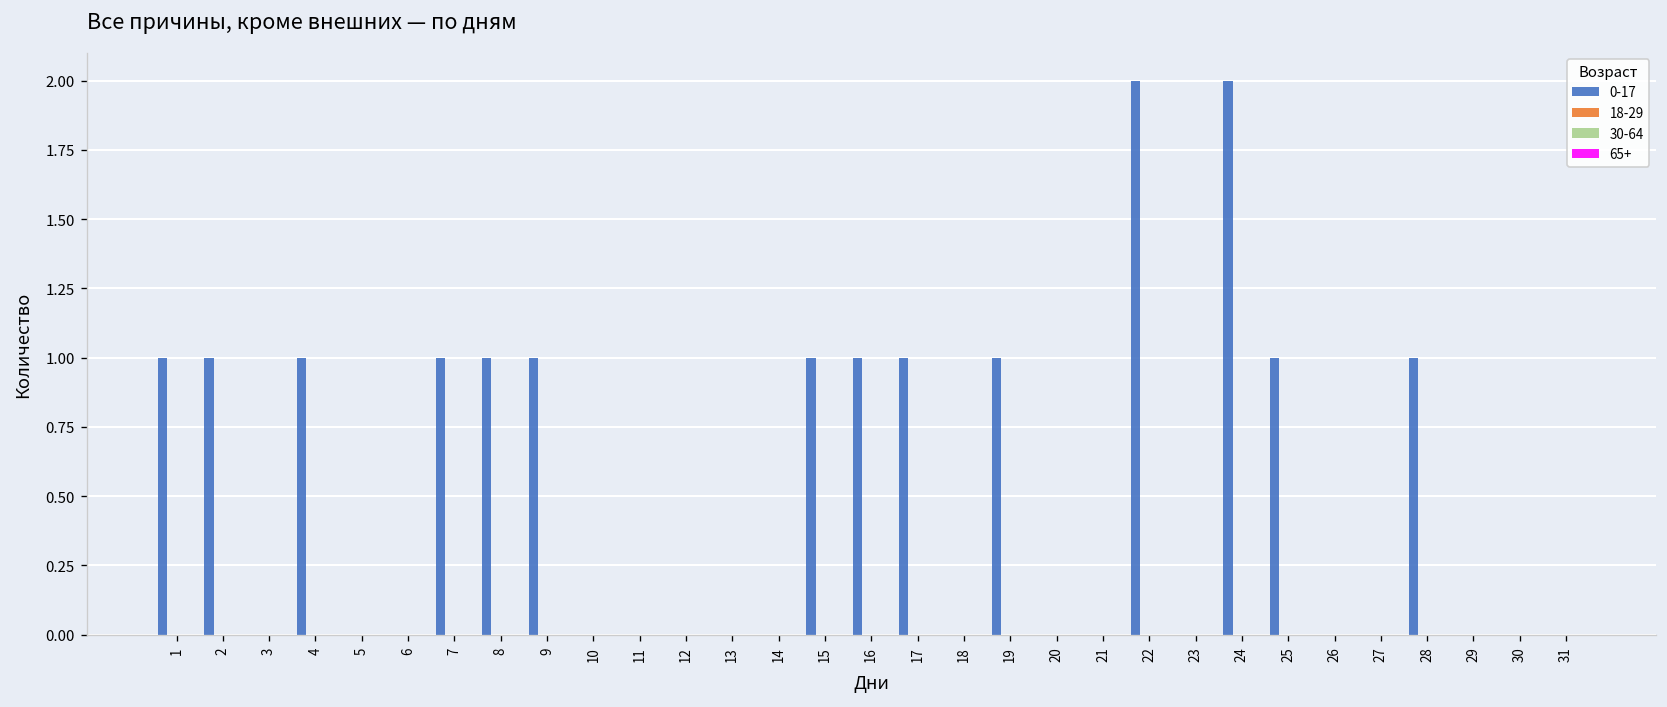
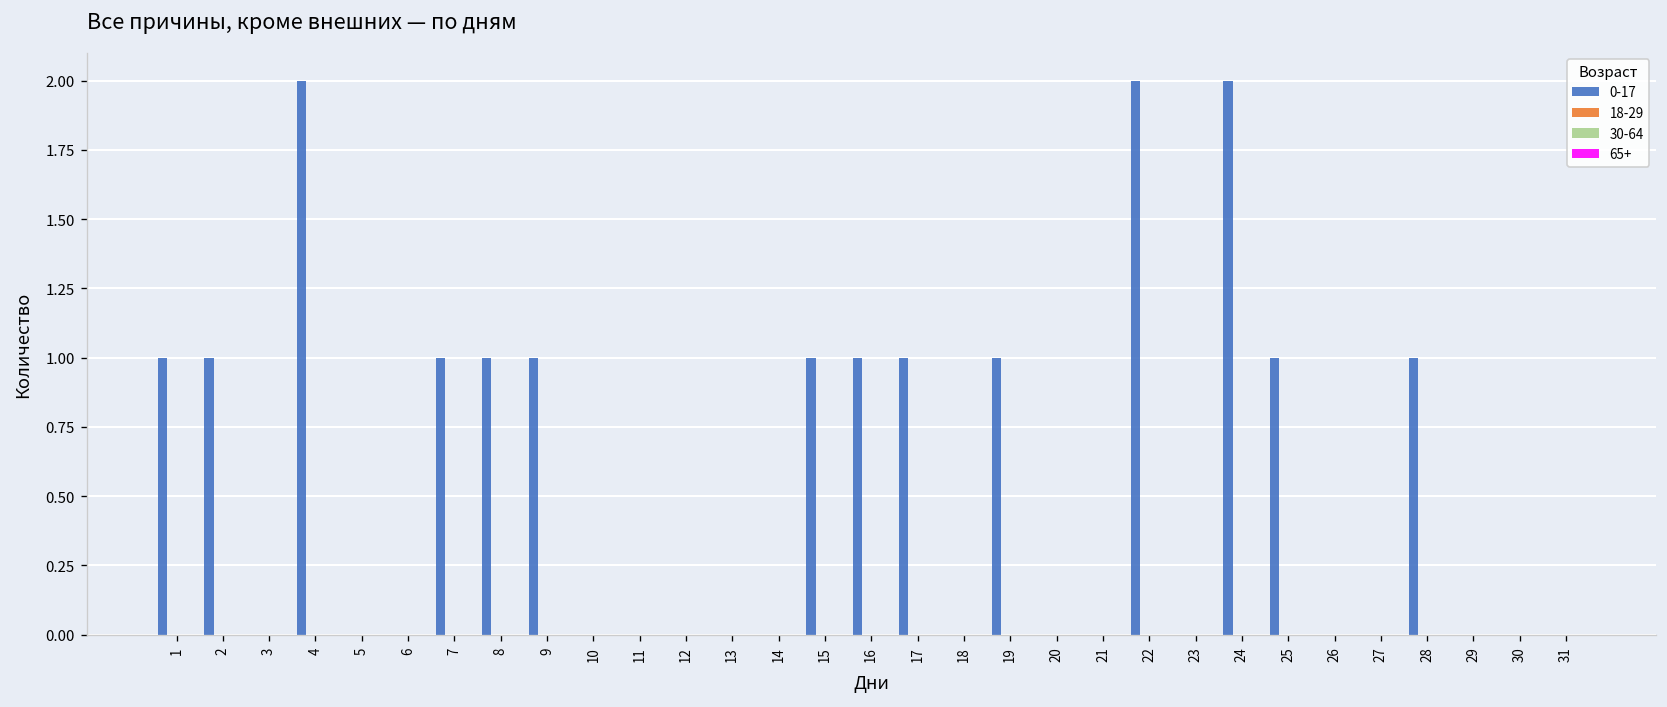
  {
    "0-17": {
      "1": 1,
      "2": 1,
      "3": 0,
-     "4": 1,
+     "4": 2,
      "5": 0,
      "6": 0,
      "7": 1,
      "8": 1,
      "9": 1,
      "10": 0,
      "11": 0,
      "12": 0,
      "13": 0,
      "14": 0,
      "15": 1,
      "16": 1,
      "17": 1,
      "18": 0,
      "19": 1,
      "20": 0,
      "21": 0,
      "22": 2,
      "23": 0,
      "24": 2,
      "25": 1,
      "26": 0,
      "27": 0,
      "28": 1,
      "29": 0,
      "30": 0,
      "31": 0
    },
    "18-29": {
      "1": 0,
      "2": 0,
      "3": 0,
      "4": 0,
      "5": 0,
      "6": 0,
      "7": 0,
      "8": 0,
      "9": 0,
      "10": 0,
      "11": 0,
      "12": 0,
      "13": 0,
      "14": 0,
      "15": 0,
      "16": 0,
      "17": 0,
      "18": 0,
      "19": 0,
      "20": 0,
      "21": 0,
      "22": 0,
      "23": 0,
      "24": 0,
      "25": 0,
      "26": 0,
      "27": 0,
      "28": 0,
      "29": 0,
      "30": 0,
      "31": 0
    },
    "30-64": {
      "1": 0,
      "2": 0,
      "3": 0,
      "4": 0,
      "5": 0,
      "6": 0,
      "7": 0,
      "8": 0,
      "9": 0,
      "10": 0,
      "11": 0,
      "12": 0,
      "13": 0,
      "14": 0,
      "15": 0,
      "16": 0,
      "17": 0,
      "18": 0,
      "19": 0,
      "20": 0,
      "21": 0,
      "22": 0,
      "23": 0,
      "24": 0,
      "25": 0,
      "26": 0,
      "27": 0,
      "28": 0,
      "29": 0,
      "30": 0,
      "31": 0
    },
    "65+": {
      "1": 0,
      "2": 0,
      "3": 0,
      "4": 0,
      "5": 0,
      "6": 0,
      "7": 0,
      "8": 0,
      "9": 0,
      "10": 0,
      "11": 0,
      "12": 0,
      "13": 0,
      "14": 0,
      "15": 0,
      "16": 0,
      "17": 0,
      "18": 0,
      "19": 0,
      "20": 0,
      "21": 0,
      "22": 0,
      "23": 0,
      "24": 0,
      "25": 0,
      "26": 0,
      "27": 0,
      "28": 0,
      "29": 0,
      "30": 0,
      "31": 0
    }
  }
